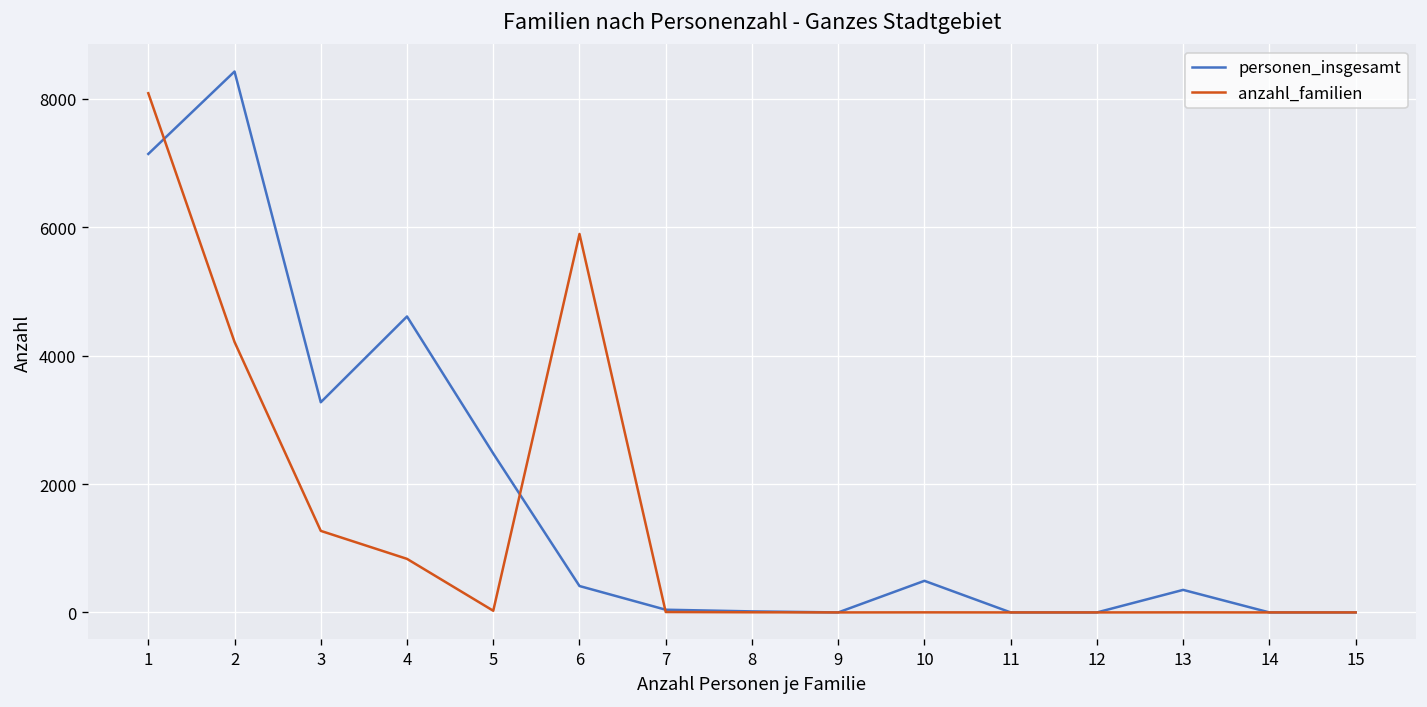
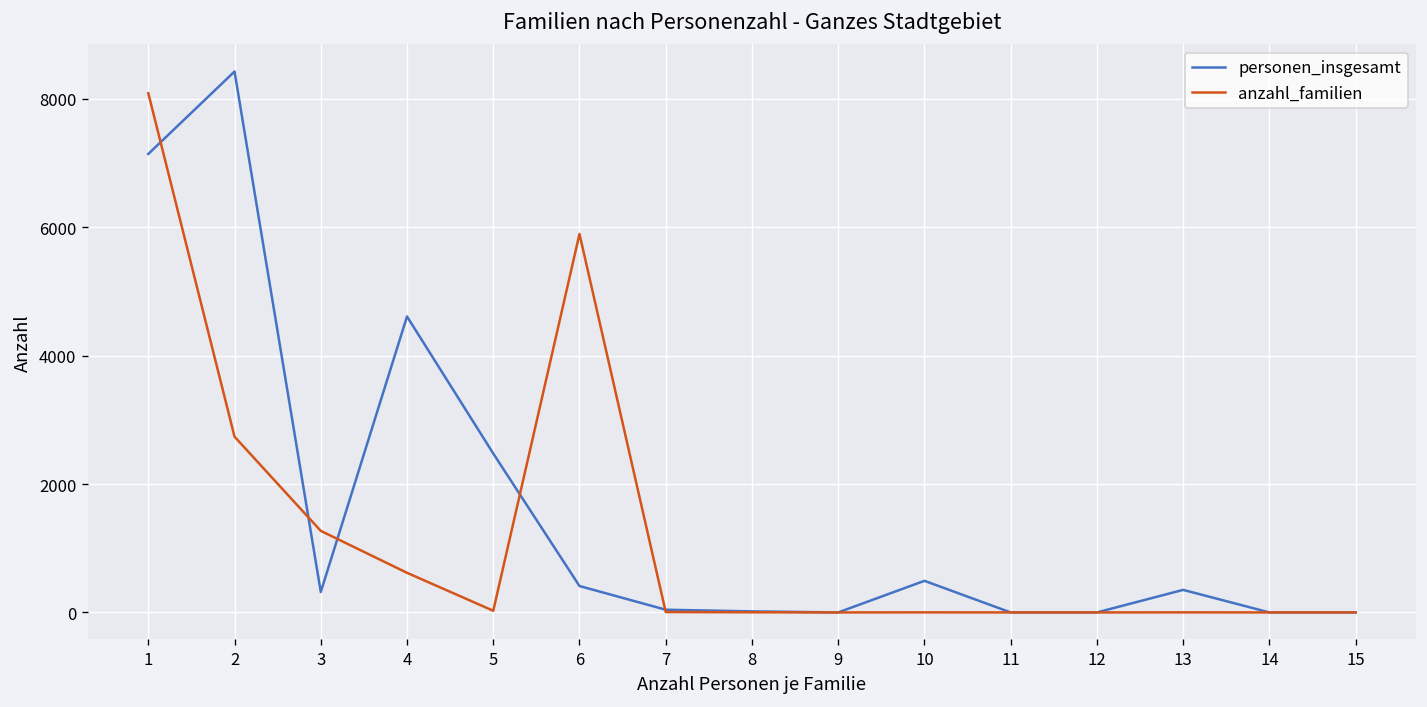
  {
    "personen_insgesamt": {
      "1": 7100,
      "2": 8400,
-     "3": 3300,
+     "3": 300,
      "4": 4600,
      "5": 2500,
      "6": 400,
      "10": 500,
      "13": 400
    },
    "anzahl_familien": {
      "1": 8100,
-     "2": 4200,
+     "2": 2700,
      "3": 1300,
-     "4": 800,
+     "4": 600,
      "5": 0,
      "6": 5900,
      "10": 0,
      "13": 0
    }
  }
